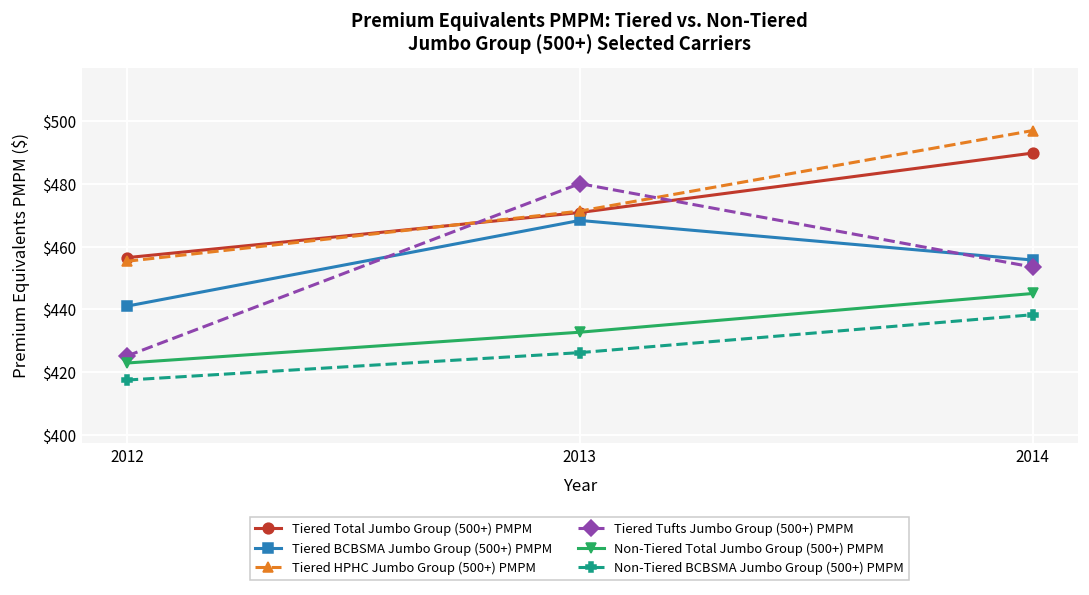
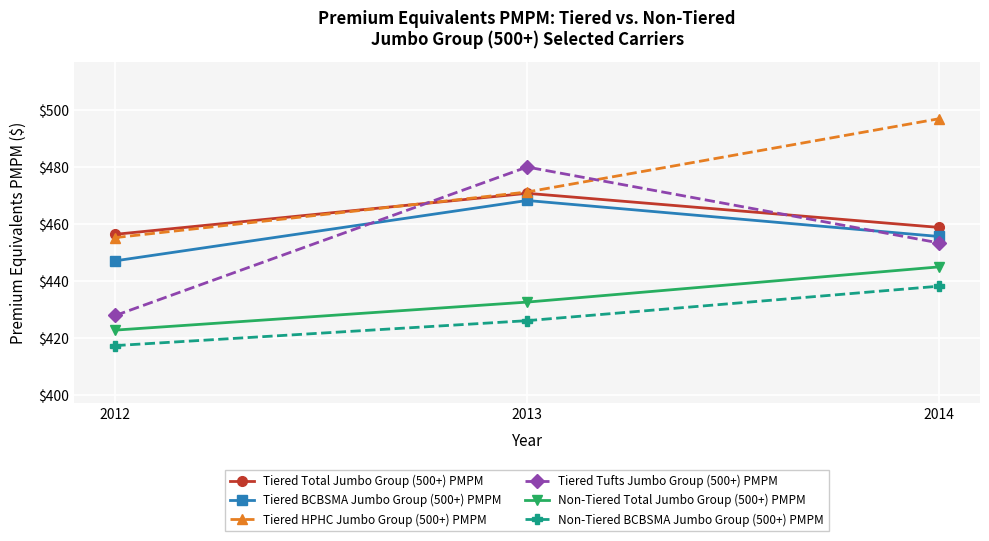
  {
    "Tiered Total Jumbo Group (500+) PMPM": {
      "2012": "$456",
-     "2014": "$490"
+     "2014": "$459"
    },
    "Tiered BCBSMA Jumbo Group (500+) PMPM": {
-     "2012": "$441",
+     "2012": "$447",
      "2013": "$468",
      "2014": "$456"
    },
    "Tiered HPHC Jumbo Group (500+) PMPM": {
      "2012": "$455",
      "2014": "$497"
    },
    "Tiered Tufts Jumbo Group (500+) PMPM": {
-     "2012": "$425",
+     "2012": "$428",
      "2013": "$480",
      "2014": "$453"
    }
  }
